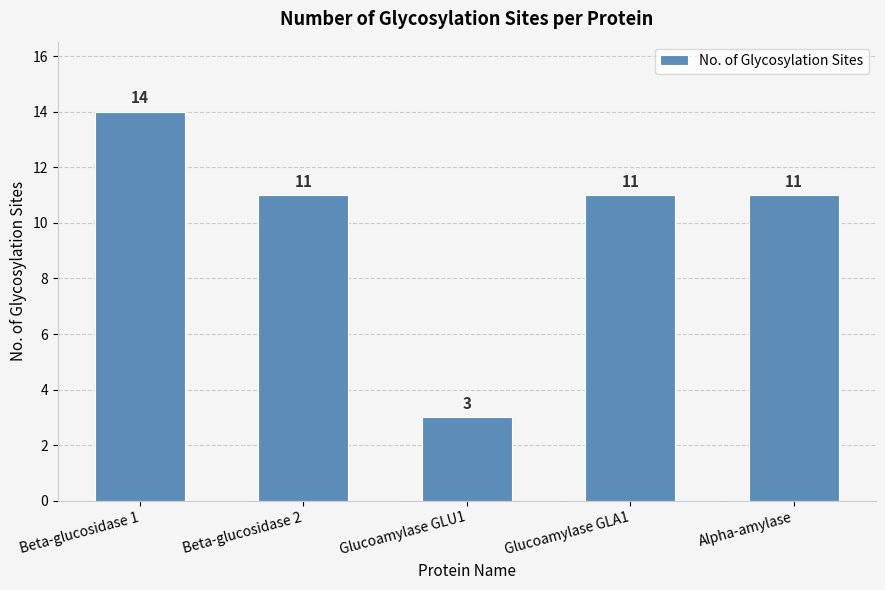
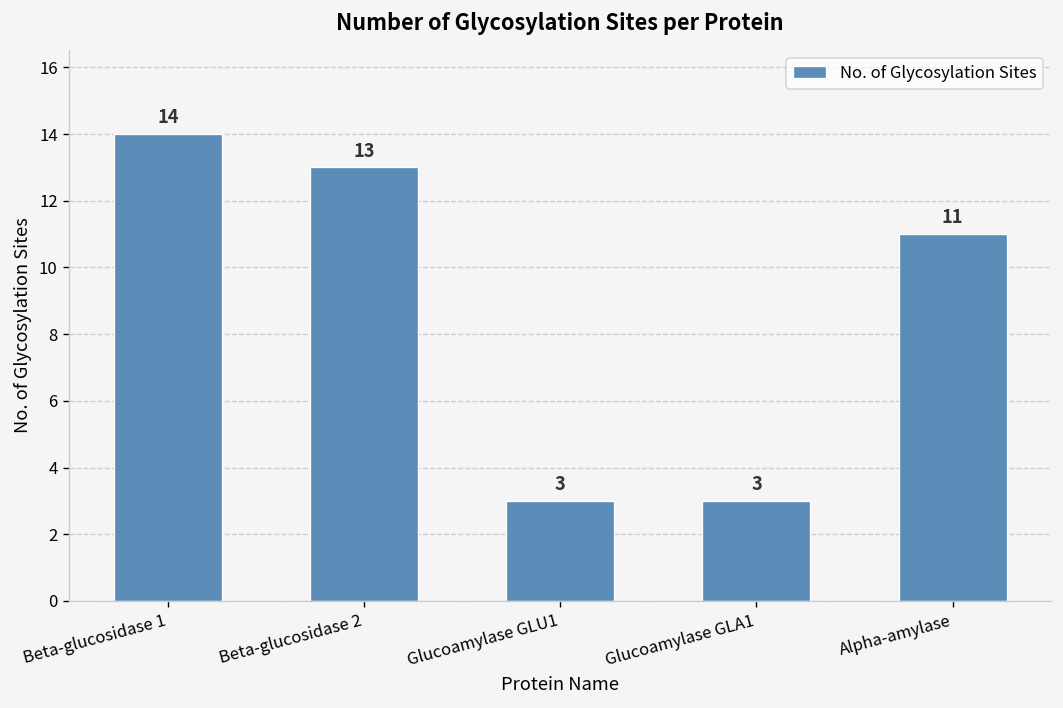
  {
    "Beta-glucosidase 1": 14,
-   "Beta-glucosidase 2": 11,
+   "Beta-glucosidase 2": 13,
    "Glucoamylase GLU1": 3,
-   "Glucoamylase GLA1": 11,
+   "Glucoamylase GLA1": 3,
    "Alpha-amylase": 11
  }
